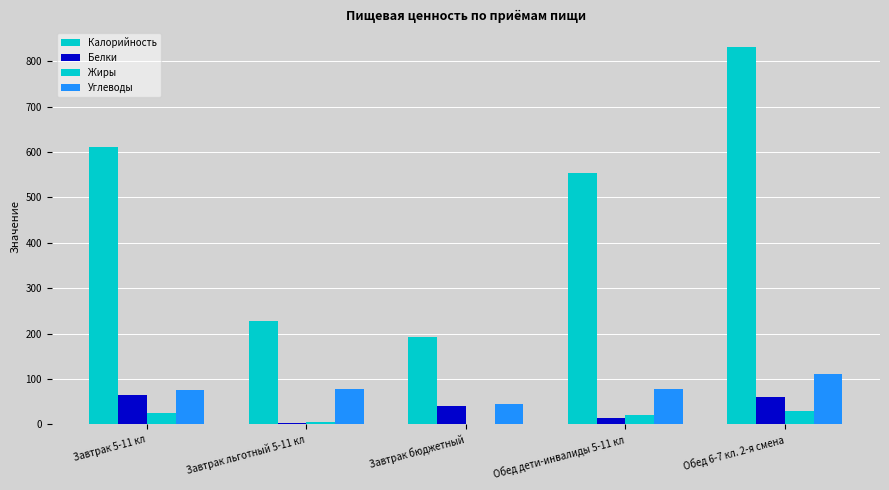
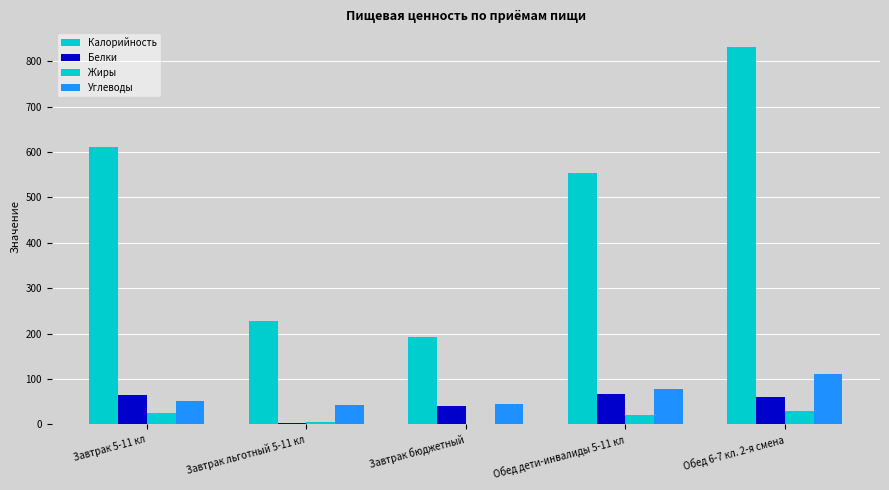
  {
    "Белки": {
      "Завтрак 5-11 кл": 60,
      "Завтрак бюджетный": 40,
-     "Обед дети-инвалиды 5-11 кл": 20,
+     "Обед дети-инвалиды 5-11 кл": 70,
      "Обед 6-7 кл. 2-я смена": 60
    },
    "Углеводы": {
-     "Завтрак 5-11 кл": 80,
-     "Завтрак льготный 5-11 кл": 80,
+     "Завтрак 5-11 кл": 50,
+     "Завтрак льготный 5-11 кл": 40,
      "Завтрак бюджетный": 50,
      "Обед дети-инвалиды 5-11 кл": 80,
      "Обед 6-7 кл. 2-я смена": 110
    }
  }
